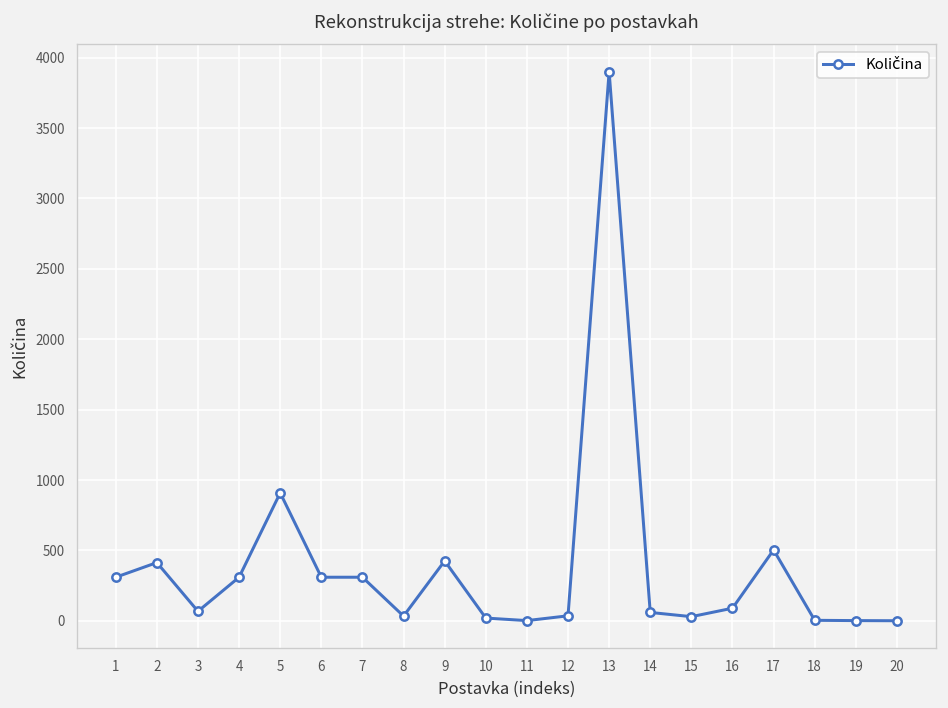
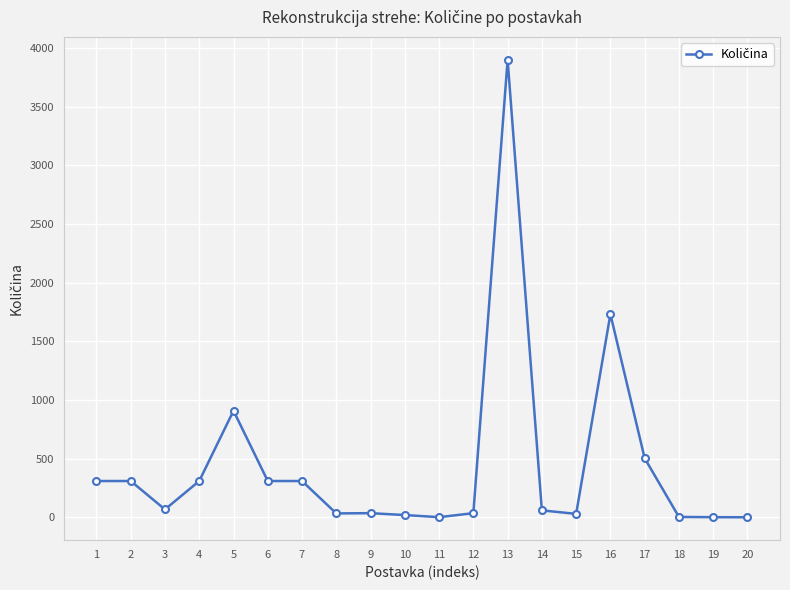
  {
    "1": 310,
-   "2": 410,
+   "2": 310,
    "3": 70,
    "4": 310,
    "5": 910,
    "6": 310,
    "7": 310,
    "8": 30,
-   "9": 430,
+   "9": 40,
    "10": 20,
    "11": 0,
    "12": 40,
    "13": 3900,
    "14": 60,
    "15": 30,
-   "16": 90,
+   "16": 1730,
    "17": 500,
    "18": 0,
    "19": 0,
    "20": 0
  }
